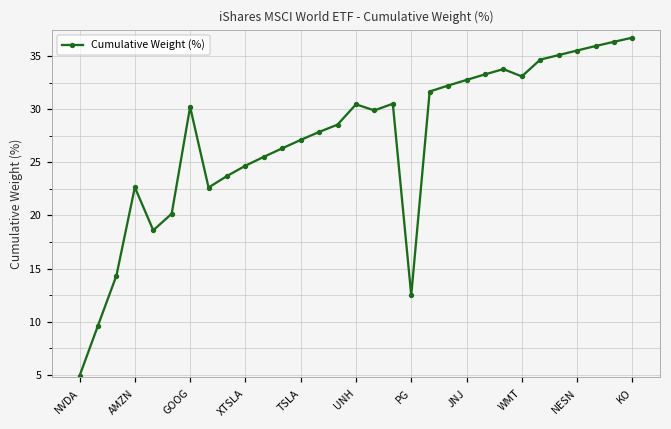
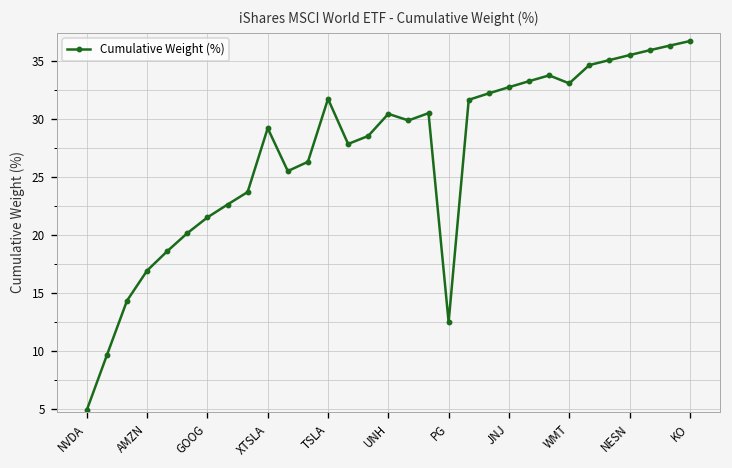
  {
    "NVDA": 5,
-   "AMZN": 23,
-   "GOOG": 30,
-   "XTSLA": 25,
-   "TSLA": 27,
+   "AMZN": 17,
+   "GOOG": 22,
+   "XTSLA": 29,
+   "TSLA": 32,
    "UNH": 30,
    "PG": 12,
    "JNJ": 33,
    "WMT": 33,
    "NESN": 36,
    "KO": 37
  }
